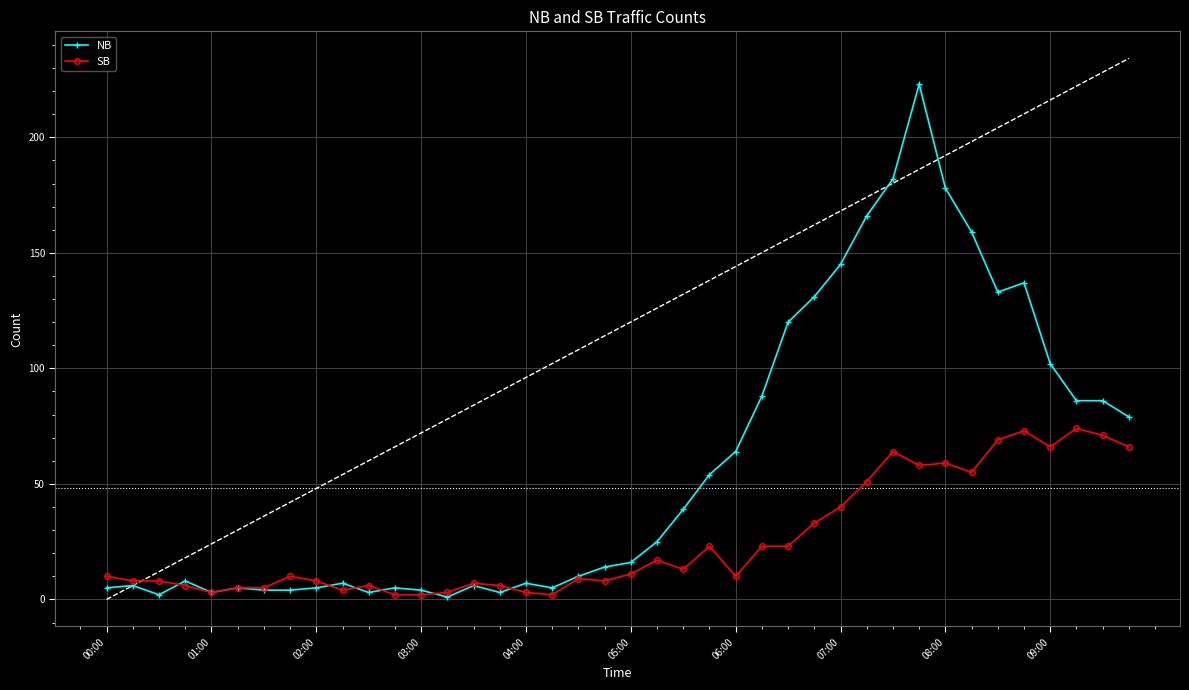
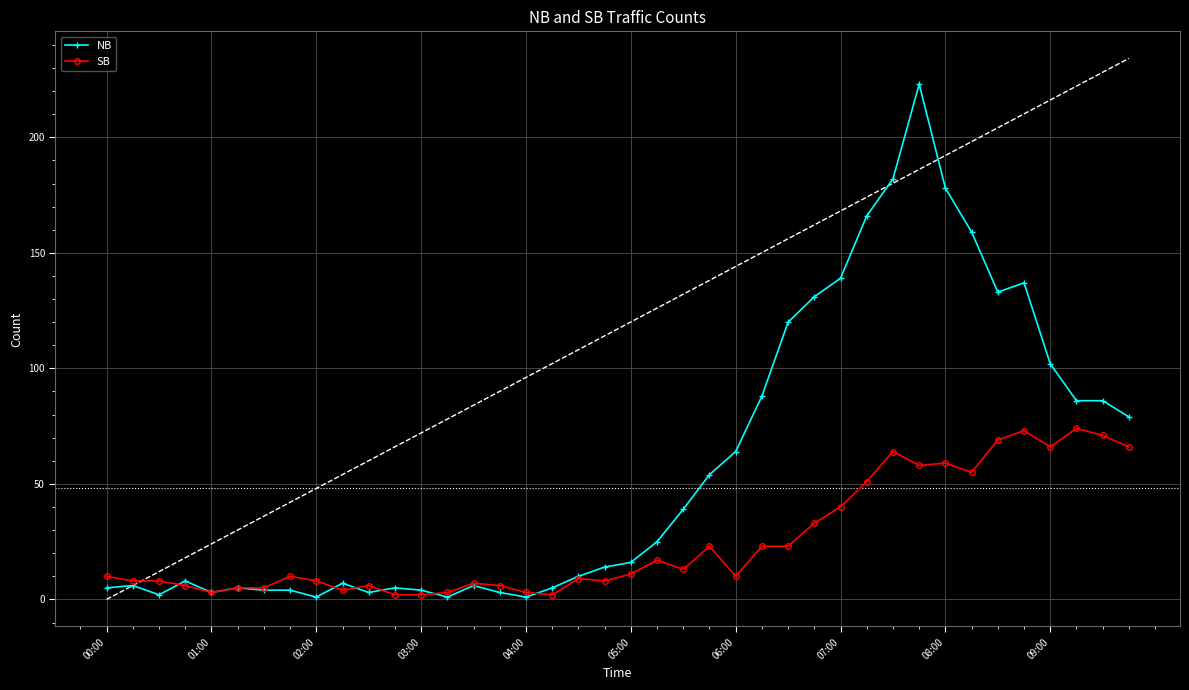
  {
    "NB": {
      "00:00": 5,
-     "02:00": 5,
+     "02:00": 1,
      "03:00": 4,
-     "04:00": 7,
+     "04:00": 1,
      "05:00": 16,
      "06:00": 64,
-     "07:00": 145,
+     "07:00": 139,
      "08:00": 178,
      "09:00": 102
    },
    "SB": {
      "00:00": 10,
      "02:00": 8,
      "03:00": 2,
      "04:00": 3,
      "05:00": 11,
      "06:00": 10,
      "07:00": 40,
      "08:00": 59,
      "09:00": 66
    }
  }
